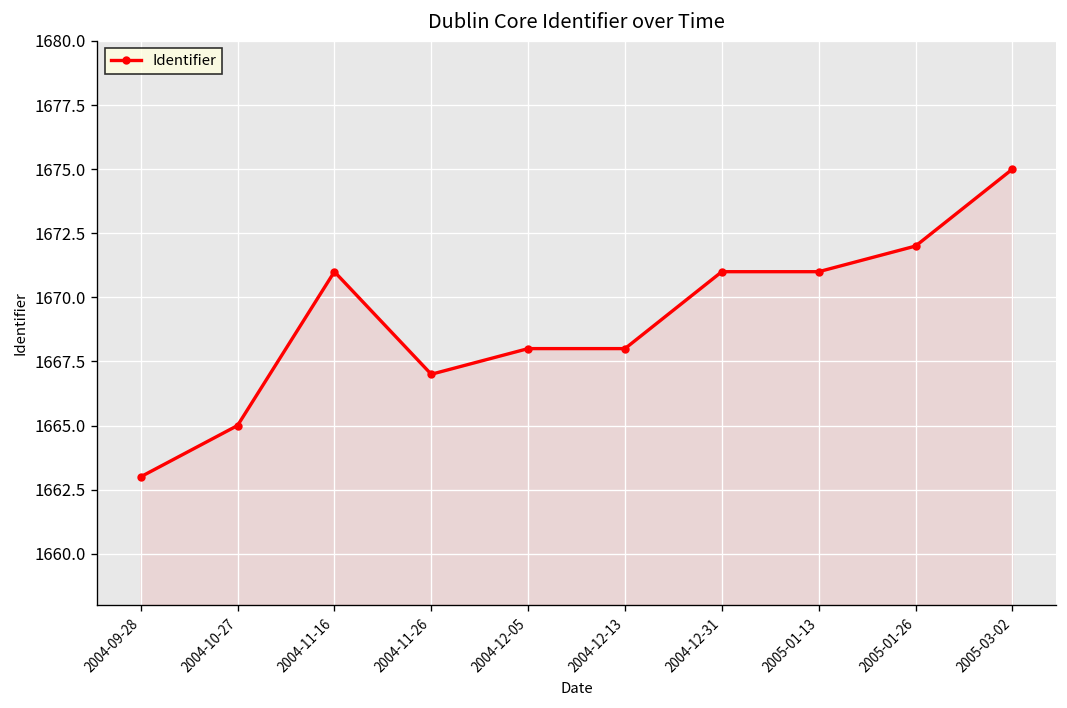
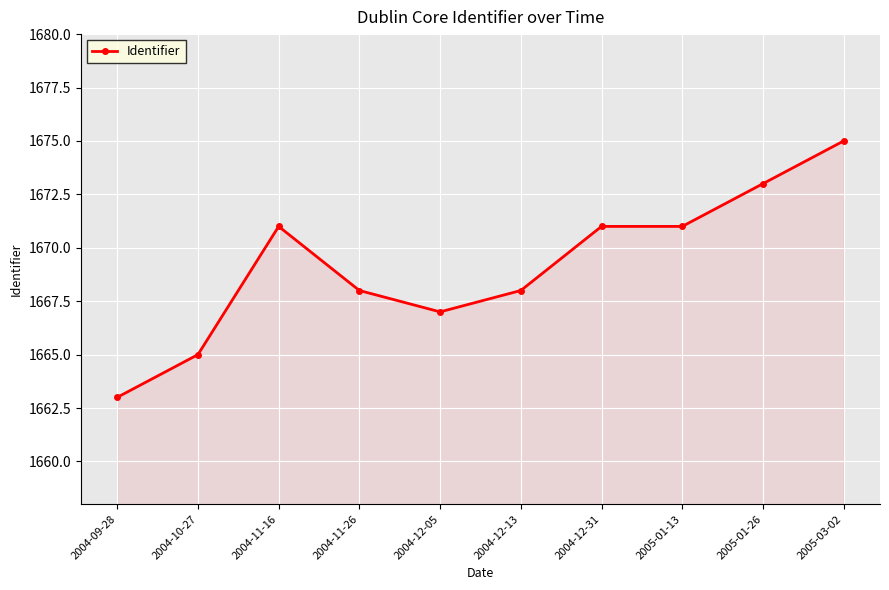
  {
    "2004-09-28": 1663,
    "2004-10-27": 1665,
    "2004-11-16": 1671,
-   "2004-11-26": 1667,
-   "2004-12-05": 1668,
+   "2004-11-26": 1668,
+   "2004-12-05": 1667,
    "2004-12-13": 1668,
    "2004-12-31": 1671,
    "2005-01-13": 1671,
-   "2005-01-26": 1672,
+   "2005-01-26": 1673,
    "2005-03-02": 1675
  }
